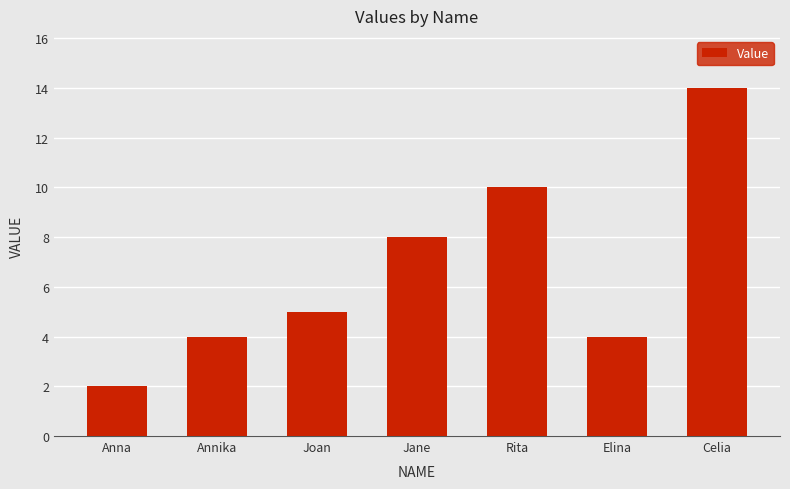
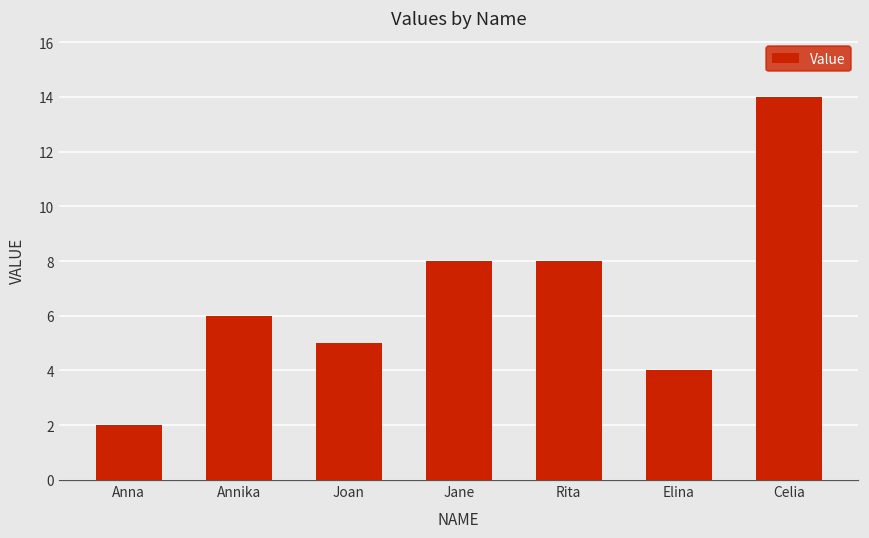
  {
    "Anna": 2,
-   "Annika": 4,
+   "Annika": 6,
    "Joan": 5,
    "Jane": 8,
-   "Rita": 10,
+   "Rita": 8,
    "Elina": 4,
    "Celia": 14
  }
